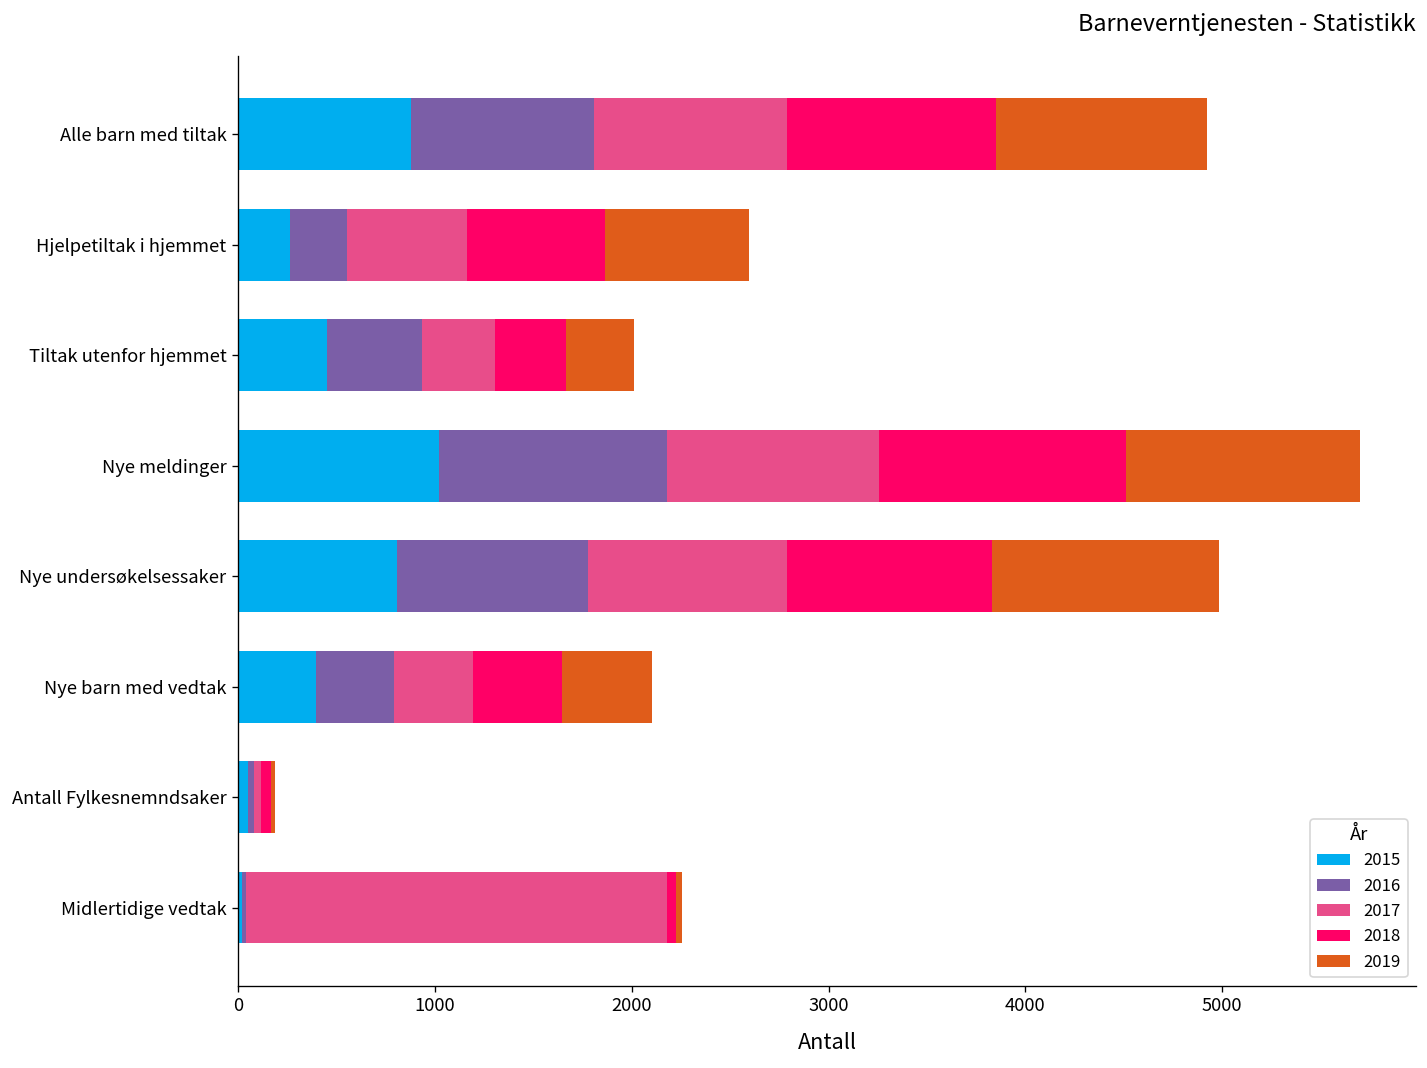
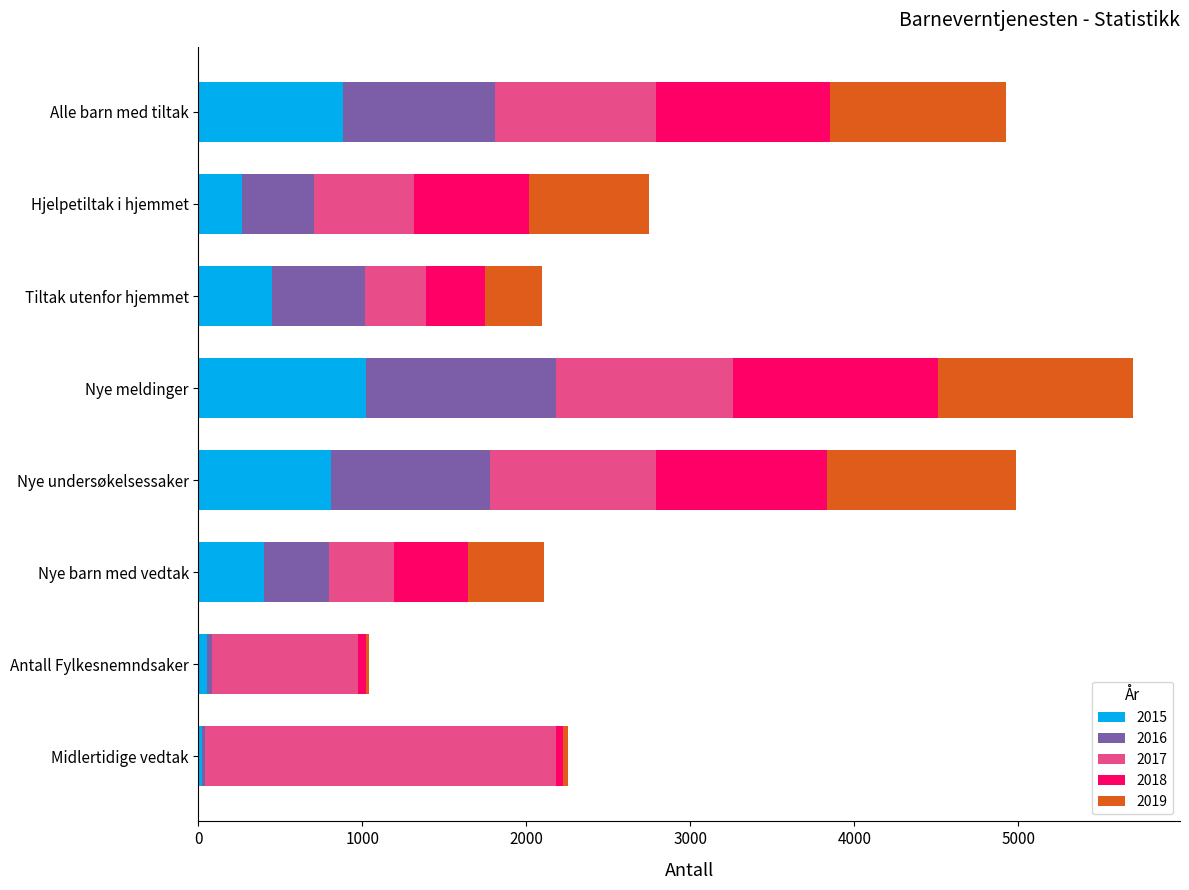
  {
    "2015": {
      "Alle barn med tiltak": 880,
      "Hjelpetiltak i hjemmet": 270,
      "Tiltak utenfor hjemmet": 450,
      "Nye meldinger": 1020,
      "Nye undersøkelsessaker": 810,
      "Nye barn med vedtak": 400,
      "Antall Fylkesnemndsaker": 50,
      "Midlertidige vedtak": 20
    },
    "2016": {
      "Alle barn med tiltak": 930,
-     "Hjelpetiltak i hjemmet": 290,
-     "Tiltak utenfor hjemmet": 490,
+     "Hjelpetiltak i hjemmet": 440,
+     "Tiltak utenfor hjemmet": 570,
      "Nye meldinger": 1160,
      "Nye undersøkelsessaker": 970,
      "Nye barn med vedtak": 400,
      "Antall Fylkesnemndsaker": 30,
      "Midlertidige vedtak": 20
    },
    "2017": {
      "Alle barn med tiltak": 980,
      "Hjelpetiltak i hjemmet": 610,
      "Tiltak utenfor hjemmet": 370,
      "Nye meldinger": 1080,
      "Nye undersøkelsessaker": 1010,
      "Nye barn med vedtak": 400,
-     "Antall Fylkesnemndsaker": 30,
+     "Antall Fylkesnemndsaker": 890,
      "Midlertidige vedtak": 2140
    },
    "2018": {
      "Alle barn med tiltak": 1060,
      "Hjelpetiltak i hjemmet": 700,
      "Tiltak utenfor hjemmet": 360,
      "Nye meldinger": 1250,
      "Nye undersøkelsessaker": 1040,
      "Nye barn med vedtak": 450,
      "Antall Fylkesnemndsaker": 50,
      "Midlertidige vedtak": 50
    },
    "2019": {
      "Alle barn med tiltak": 1070,
      "Hjelpetiltak i hjemmet": 730,
      "Tiltak utenfor hjemmet": 350,
      "Nye meldinger": 1190,
      "Nye undersøkelsessaker": 1160,
      "Nye barn med vedtak": 460,
      "Antall Fylkesnemndsaker": 20,
      "Midlertidige vedtak": 30
    }
  }
